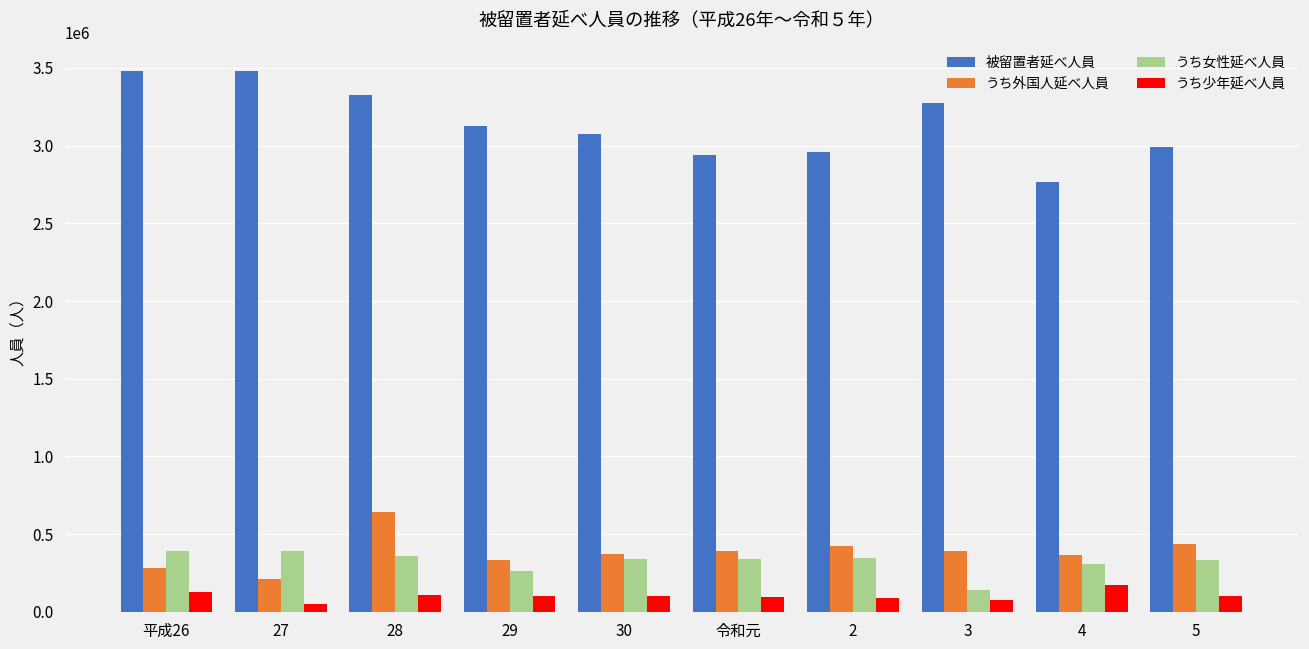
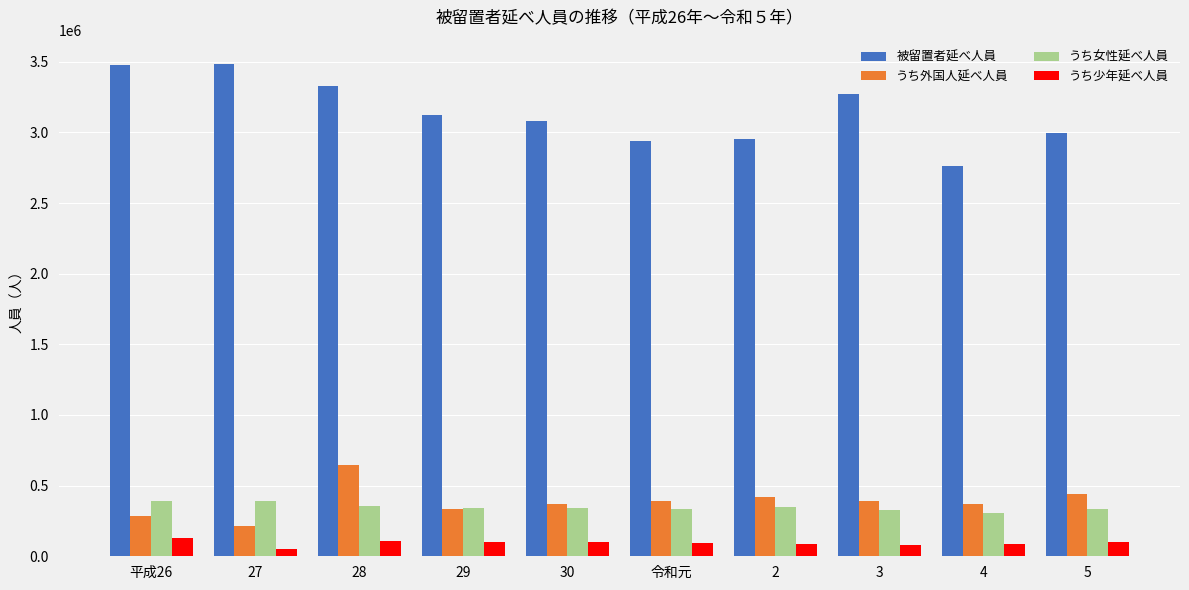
  {
    "被留置者延べ人員": {
      "平成26": 3480000,
      "27": 3480000,
      "28": 3330000,
      "29": 3120000,
      "30": 3080000,
      "令和元": 2940000,
      "2": 2960000,
      "3": 3270000,
      "4": 2760000,
      "5": 2990000
    },
    "うち外国人延べ人員": {
      "平成26": 280000,
      "27": 210000,
      "28": 640000,
      "29": 330000,
      "30": 370000,
      "令和元": 390000,
      "2": 420000,
      "3": 390000,
      "4": 370000,
      "5": 440000
    },
    "うち女性延べ人員": {
      "平成26": 390000,
      "27": 390000,
      "28": 360000,
-     "29": 260000,
+     "29": 350000,
      "30": 340000,
      "令和元": 340000,
      "2": 350000,
-     "3": 140000,
+     "3": 330000,
      "4": 310000,
      "5": 330000
    },
    "うち少年延べ人員": {
      "平成26": 130000,
      "27": 50000,
      "28": 110000,
      "29": 100000,
      "30": 100000,
      "令和元": 90000,
      "2": 90000,
      "3": 80000,
-     "4": 170000,
+     "4": 80000,
      "5": 100000
    }
  }
